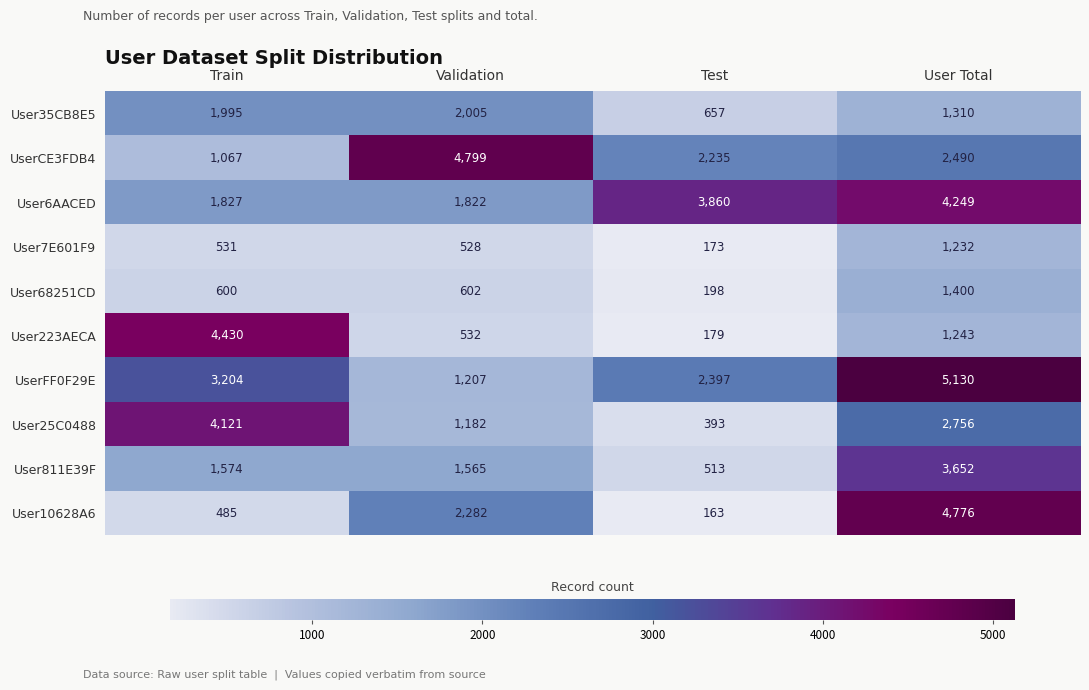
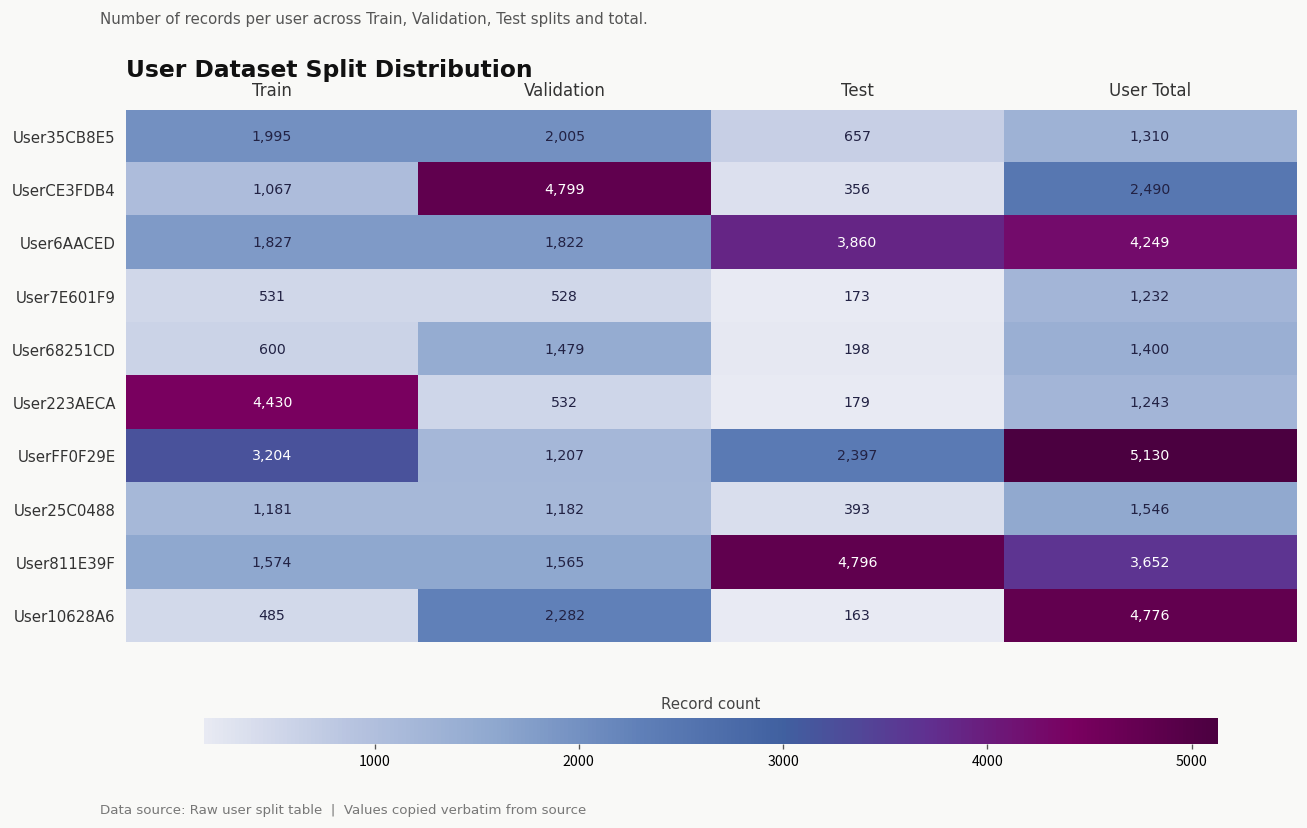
  {
    "User35CB8E5": {
      "Train": "1,995",
      "Validation": "2,005",
      "Test": "657",
      "User Total": "1,310"
    },
    "UserCE3FDB4": {
      "Train": "1,067",
      "Validation": "4,799",
-     "Test": "2,235",
+     "Test": "356",
      "User Total": "2,490"
    },
    "User6AACED": {
      "Train": "1,827",
      "Validation": "1,822",
      "Test": "3,860",
      "User Total": "4,249"
    },
    "User7E601F9": {
      "Train": "531",
      "Validation": "528",
      "Test": "173",
      "User Total": "1,232"
    },
    "User68251CD": {
      "Train": "600",
-     "Validation": "602",
+     "Validation": "1,479",
      "Test": "198",
      "User Total": "1,400"
    },
    "User223AECA": {
      "Train": "4,430",
      "Validation": "532",
      "Test": "179",
      "User Total": "1,243"
    },
    "UserFF0F29E": {
      "Train": "3,204",
      "Validation": "1,207",
      "Test": "2,397",
      "User Total": "5,130"
    },
    "User25C0488": {
-     "Train": "4,121",
+     "Train": "1,181",
      "Validation": "1,182",
      "Test": "393",
-     "User Total": "2,756"
+     "User Total": "1,546"
    },
    "User811E39F": {
      "Train": "1,574",
      "Validation": "1,565",
-     "Test": "513",
+     "Test": "4,796",
      "User Total": "3,652"
    },
    "User10628A6": {
      "Train": "485",
      "Validation": "2,282",
      "Test": "163",
      "User Total": "4,776"
    }
  }
